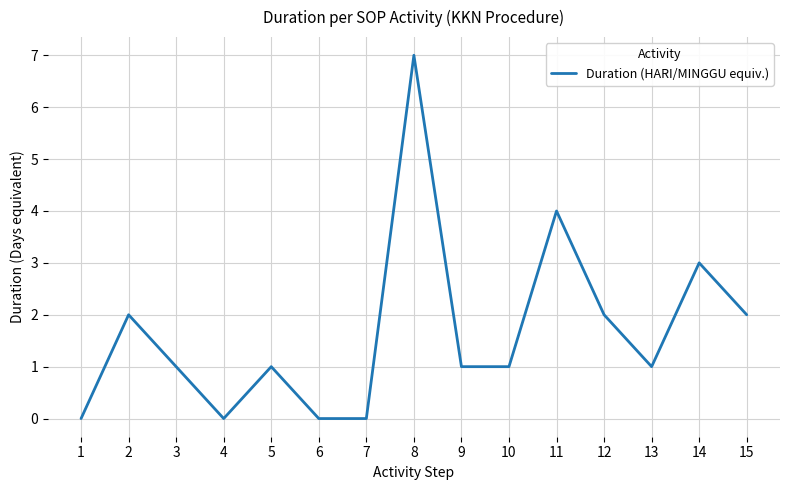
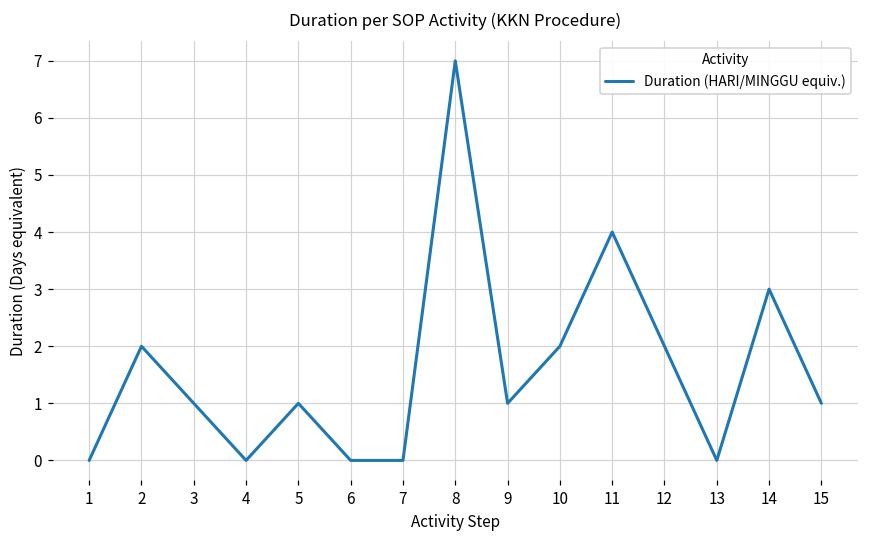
  {
    "1": 0,
    "2": 2,
    "3": 1,
    "4": 0,
    "5": 1,
    "6": 0,
    "7": 0,
    "8": 7,
    "9": 1,
-   "10": 1,
+   "10": 2,
    "11": 4,
    "12": 2,
-   "13": 1,
+   "13": 0,
    "14": 3,
-   "15": 2
+   "15": 1
  }
